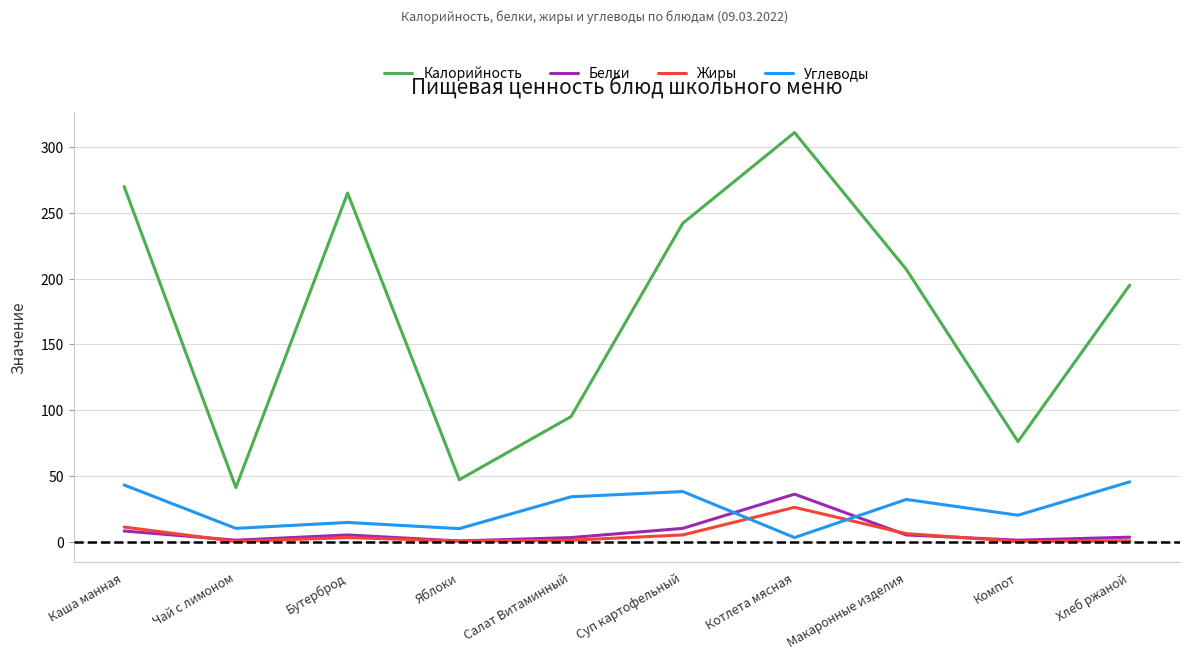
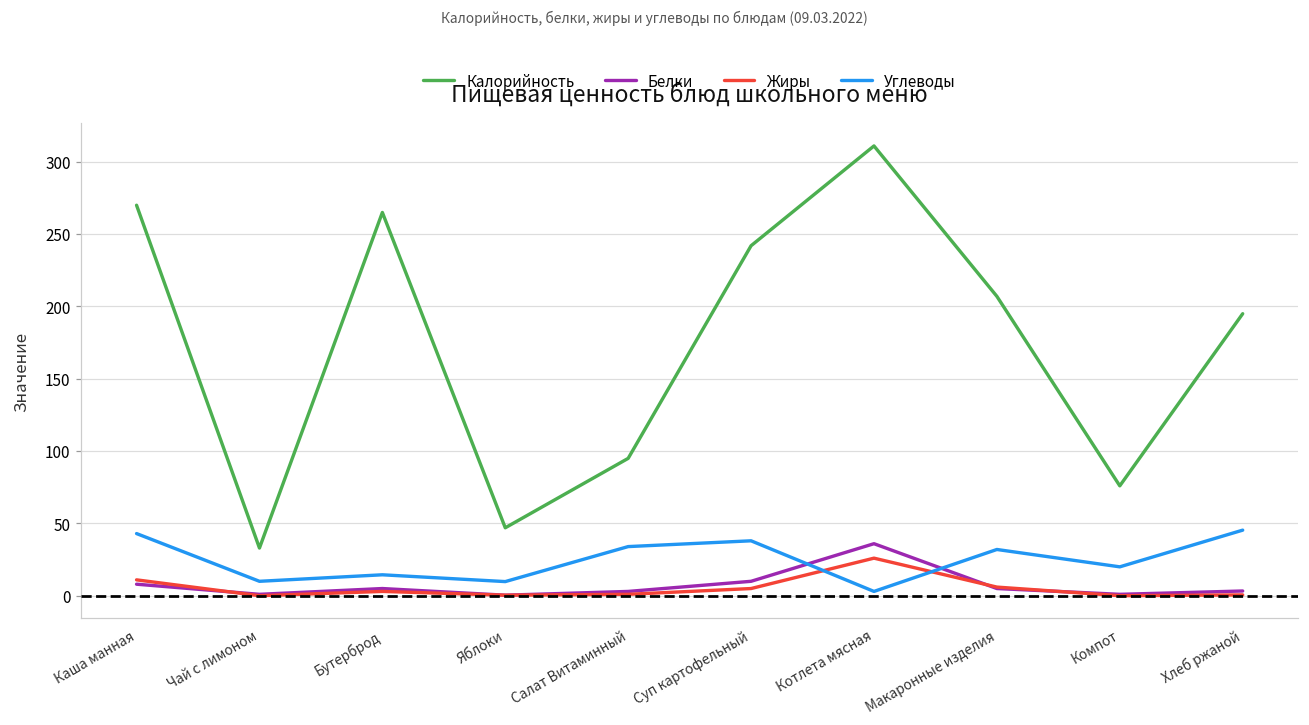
  {
    "Калорийность": {
      "Каша манная": 270,
-     "Чай с лимоном": 41,
+     "Чай с лимоном": 33,
      "Бутерброд": 265,
      "Яблоки": 47,
      "Салат Витаминный": 95,
      "Суп картофельный": 242,
      "Котлета мясная": 311,
      "Макаронные изделия": 207,
      "Компот": 76,
      "Хлеб ржаной": 195
    },
    "Белки": {
      "Каша манная": 8,
      "Бутерброд": 5,
      "Салат Витаминный": 3,
      "Суп картофельный": 10,
      "Котлета мясная": 36,
      "Хлеб ржаной": 3
    },
    "Жиры": {
      "Каша манная": 11,
      "Бутерброд": 3,
      "Салат Витаминный": 1,
      "Суп картофельный": 5,
      "Котлета мясная": 26,
      "Хлеб ржаной": 1
    },
    "Углеводы": {
      "Каша манная": 43,
      "Чай с лимоном": 10,
      "Бутерброд": 15,
      "Яблоки": 10,
      "Салат Витаминный": 34,
      "Суп картофельный": 38,
      "Котлета мясная": 3,
      "Макаронные изделия": 32,
      "Компот": 20,
      "Хлеб ржаной": 45
    }
  }
